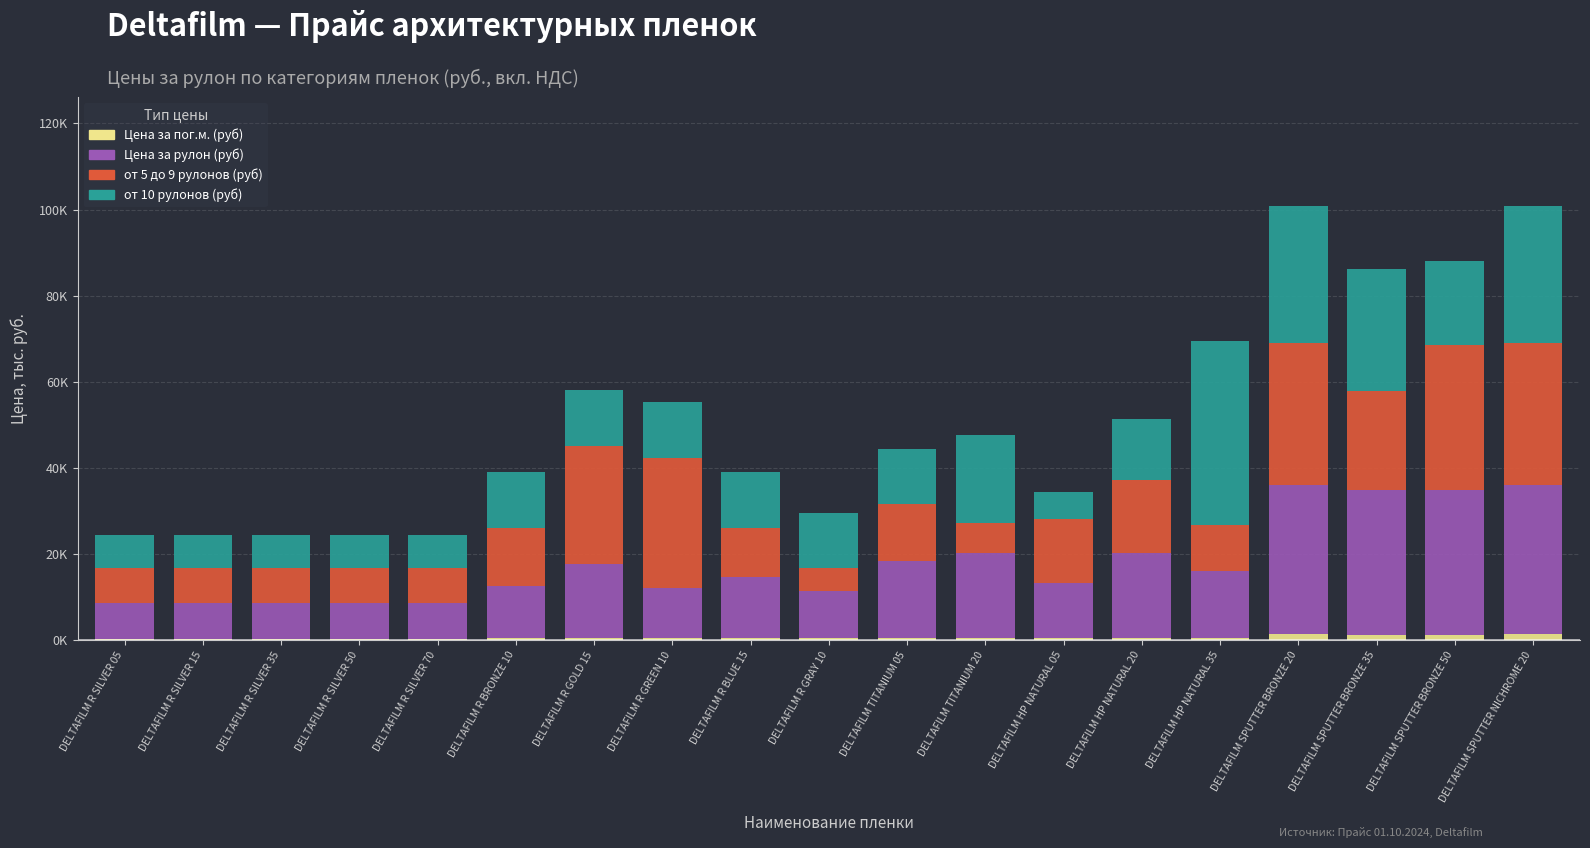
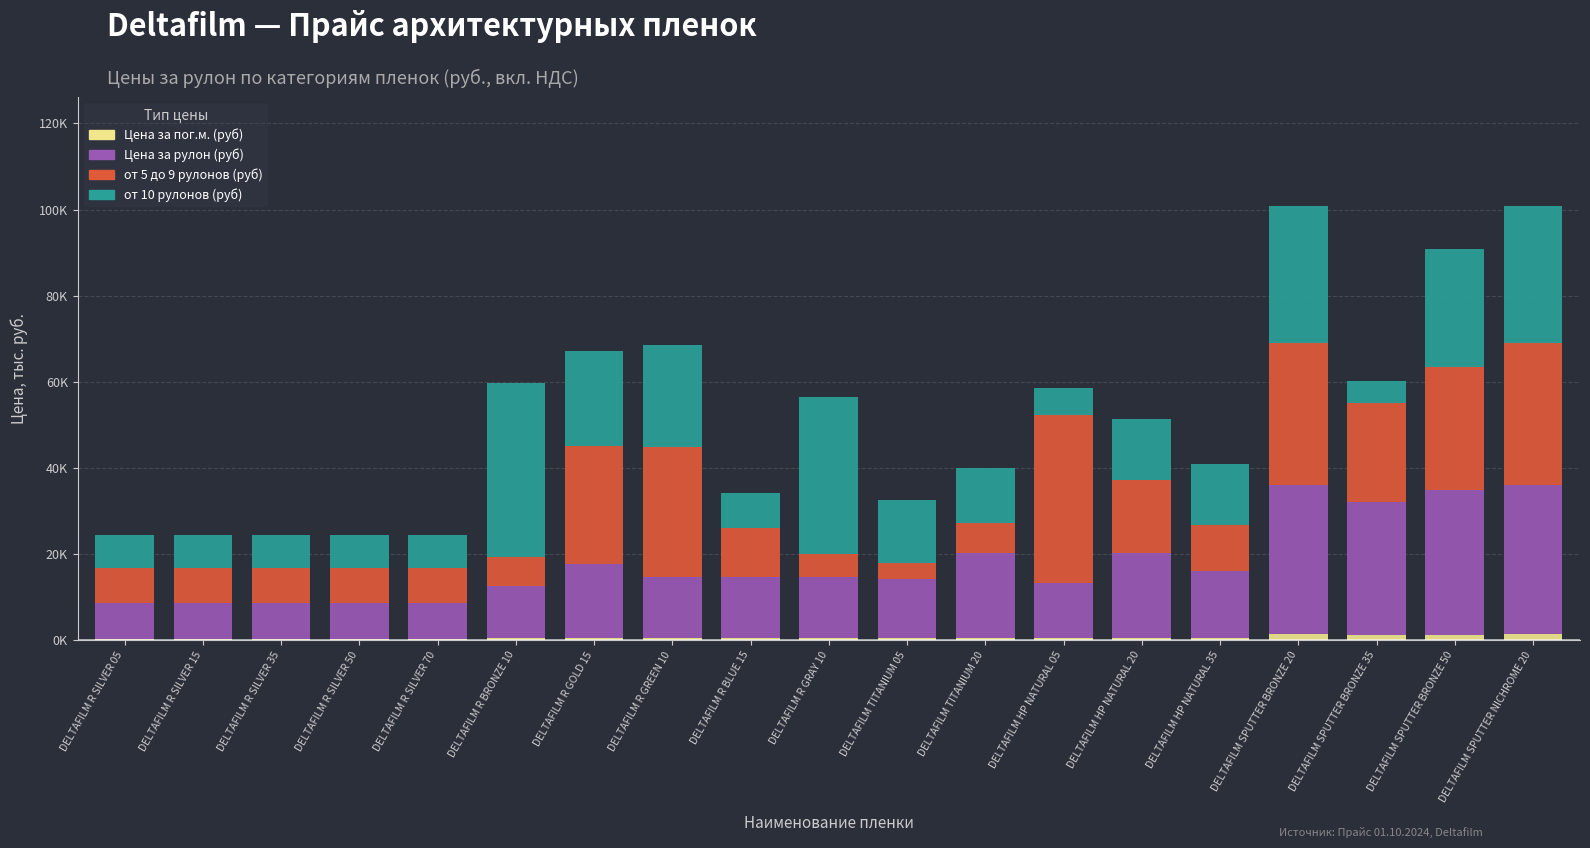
  {
    "Цена за пог.м. (руб)": {
      "DELTAFILM HP NATURAL 05": 1000,
      "DELTAFILM HP NATURAL 20": 1000,
      "DELTAFILM HP NATURAL 35": 1000,
      "DELTAFILM SPUTTER BRONZE 20": 1000,
      "DELTAFILM SPUTTER BRONZE 35": 1000,
      "DELTAFILM SPUTTER BRONZE 50": 1000,
      "DELTAFILM SPUTTER NICHROME 20": 1000
    },
    "Цена за рулон (руб)": {
      "DELTAFILM R SILVER 05": 8000,
      "DELTAFILM R SILVER 15": 8000,
      "DELTAFILM R SILVER 35": 8000,
      "DELTAFILM R SILVER 50": 8000,
      "DELTAFILM R SILVER 70": 8000,
      "DELTAFILM R BRONZE 10": 12000,
      "DELTAFILM R GOLD 15": 17000,
-     "DELTAFILM R GREEN 10": 12000,
+     "DELTAFILM R GREEN 10": 14000,
      "DELTAFILM R BLUE 15": 14000,
-     "DELTAFILM R GRAY 10": 11000,
-     "DELTAFILM TITANIUM 05": 18000,
+     "DELTAFILM R GRAY 10": 14000,
+     "DELTAFILM TITANIUM 05": 14000,
      "DELTAFILM TITANIUM 20": 20000,
      "DELTAFILM HP NATURAL 05": 13000,
      "DELTAFILM HP NATURAL 20": 20000,
      "DELTAFILM HP NATURAL 35": 15000,
      "DELTAFILM SPUTTER BRONZE 20": 35000,
-     "DELTAFILM SPUTTER BRONZE 35": 34000,
+     "DELTAFILM SPUTTER BRONZE 35": 31000,
      "DELTAFILM SPUTTER BRONZE 50": 34000,
      "DELTAFILM SPUTTER NICHROME 20": 35000
    },
    "от 5 до 9 рулонов (руб)": {
      "DELTAFILM R SILVER 05": 8000,
      "DELTAFILM R SILVER 15": 8000,
      "DELTAFILM R SILVER 35": 8000,
      "DELTAFILM R SILVER 50": 8000,
      "DELTAFILM R SILVER 70": 8000,
-     "DELTAFILM R BRONZE 10": 13000,
+     "DELTAFILM R BRONZE 10": 7000,
      "DELTAFILM R GOLD 15": 27000,
      "DELTAFILM R GREEN 10": 30000,
      "DELTAFILM R BLUE 15": 12000,
      "DELTAFILM R GRAY 10": 5000,
-     "DELTAFILM TITANIUM 05": 13000,
+     "DELTAFILM TITANIUM 05": 4000,
      "DELTAFILM TITANIUM 20": 7000,
-     "DELTAFILM HP NATURAL 05": 15000,
+     "DELTAFILM HP NATURAL 05": 39000,
      "DELTAFILM HP NATURAL 20": 17000,
      "DELTAFILM HP NATURAL 35": 11000,
      "DELTAFILM SPUTTER BRONZE 20": 33000,
      "DELTAFILM SPUTTER BRONZE 35": 23000,
-     "DELTAFILM SPUTTER BRONZE 50": 34000,
+     "DELTAFILM SPUTTER BRONZE 50": 29000,
      "DELTAFILM SPUTTER NICHROME 20": 33000
    },
    "от 10 рулонов (руб)": {
      "DELTAFILM R SILVER 05": 8000,
      "DELTAFILM R SILVER 15": 8000,
      "DELTAFILM R SILVER 35": 8000,
      "DELTAFILM R SILVER 50": 8000,
      "DELTAFILM R SILVER 70": 8000,
-     "DELTAFILM R BRONZE 10": 13000,
-     "DELTAFILM R GOLD 15": 13000,
-     "DELTAFILM R GREEN 10": 13000,
-     "DELTAFILM R BLUE 15": 13000,
-     "DELTAFILM R GRAY 10": 13000,
-     "DELTAFILM TITANIUM 05": 13000,
-     "DELTAFILM TITANIUM 20": 20000,
+     "DELTAFILM R BRONZE 10": 40000,
+     "DELTAFILM R GOLD 15": 22000,
+     "DELTAFILM R GREEN 10": 24000,
+     "DELTAFILM R BLUE 15": 8000,
+     "DELTAFILM R GRAY 10": 36000,
+     "DELTAFILM TITANIUM 05": 15000,
+     "DELTAFILM TITANIUM 20": 13000,
      "DELTAFILM HP NATURAL 05": 6000,
      "DELTAFILM HP NATURAL 20": 14000,
-     "DELTAFILM HP NATURAL 35": 43000,
+     "DELTAFILM HP NATURAL 35": 14000,
      "DELTAFILM SPUTTER BRONZE 20": 32000,
-     "DELTAFILM SPUTTER BRONZE 35": 28000,
-     "DELTAFILM SPUTTER BRONZE 50": 20000,
+     "DELTAFILM SPUTTER BRONZE 35": 5000,
+     "DELTAFILM SPUTTER BRONZE 50": 27000,
      "DELTAFILM SPUTTER NICHROME 20": 32000
    }
  }
